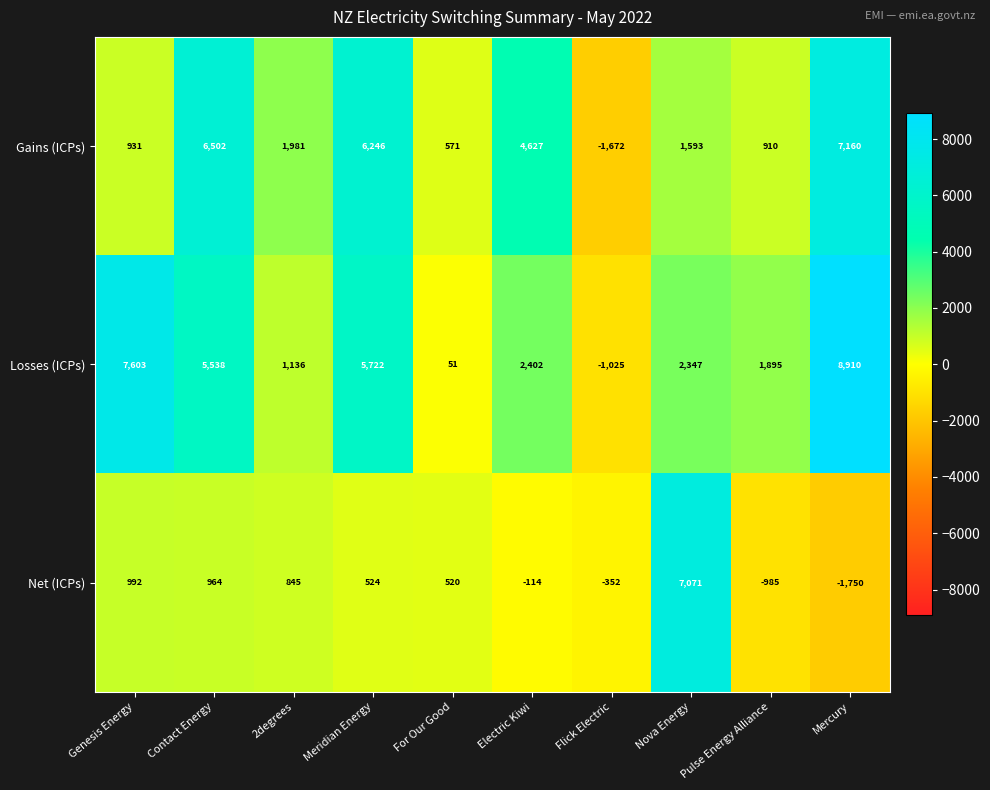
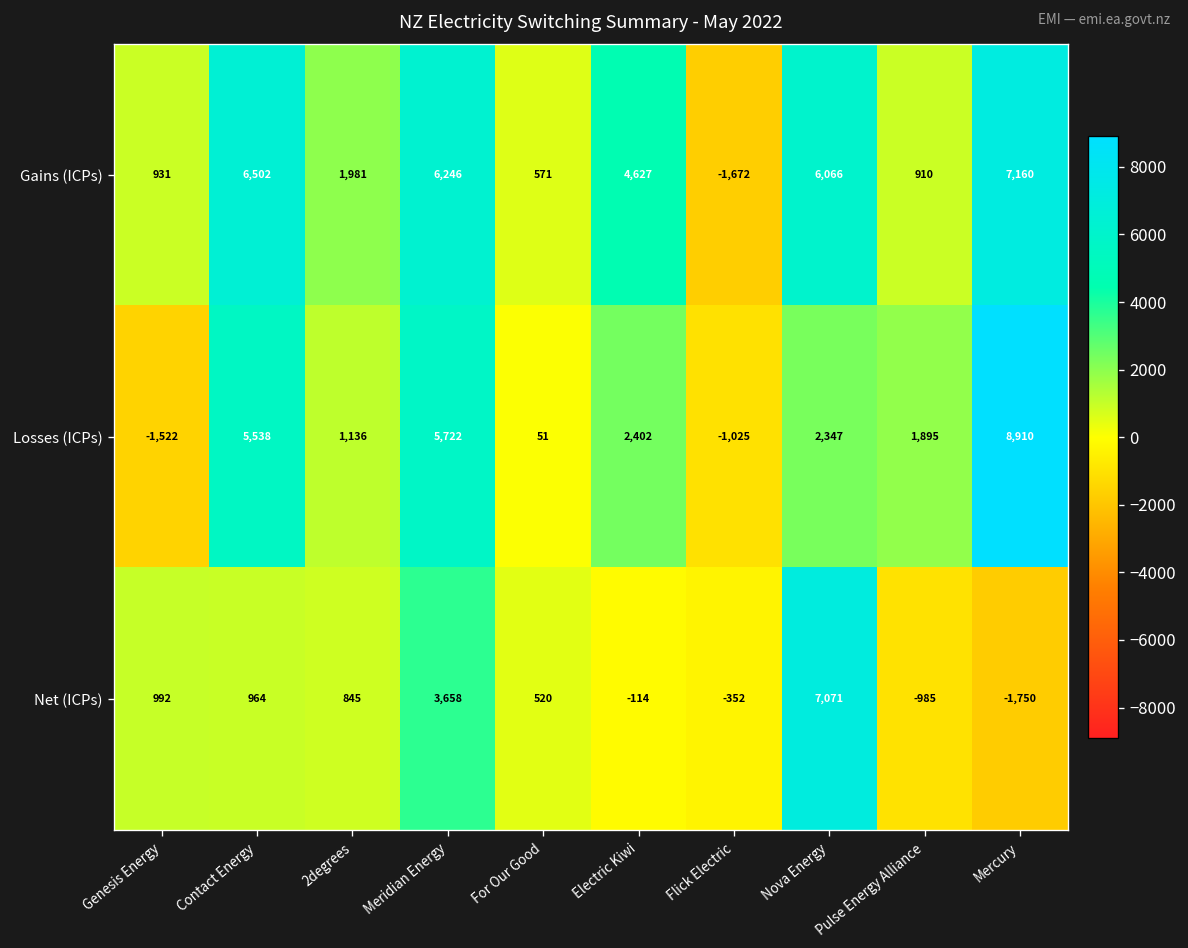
  {
    "Gains (ICPs)": {
      "Genesis Energy": "931",
      "Contact Energy": "6,502",
      "2degrees": "1,981",
      "Meridian Energy": "6,246",
      "For Our Good": "571",
      "Electric Kiwi": "4,627",
      "Flick Electric": "-1,672",
-     "Nova Energy": "1,593",
+     "Nova Energy": "6,066",
      "Pulse Energy Alliance": "910",
      "Mercury": "7,160"
    },
    "Losses (ICPs)": {
-     "Genesis Energy": "7,603",
+     "Genesis Energy": "-1,522",
      "Contact Energy": "5,538",
      "2degrees": "1,136",
      "Meridian Energy": "5,722",
      "For Our Good": "51",
      "Electric Kiwi": "2,402",
      "Flick Electric": "-1,025",
      "Nova Energy": "2,347",
      "Pulse Energy Alliance": "1,895",
      "Mercury": "8,910"
    },
    "Net (ICPs)": {
      "Genesis Energy": "992",
      "Contact Energy": "964",
      "2degrees": "845",
-     "Meridian Energy": "524",
+     "Meridian Energy": "3,658",
      "For Our Good": "520",
      "Electric Kiwi": "-114",
      "Flick Electric": "-352",
      "Nova Energy": "7,071",
      "Pulse Energy Alliance": "-985",
      "Mercury": "-1,750"
    }
  }
